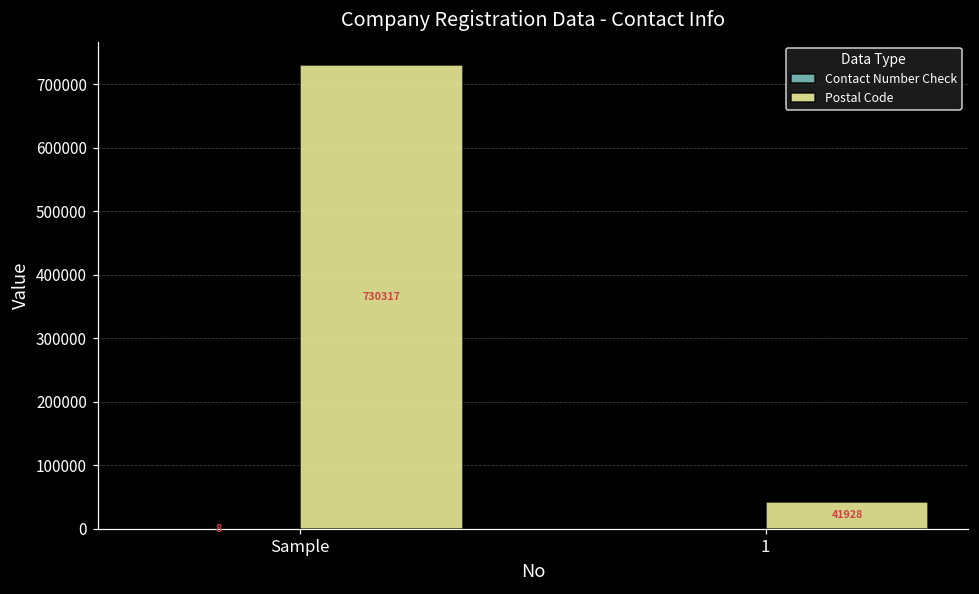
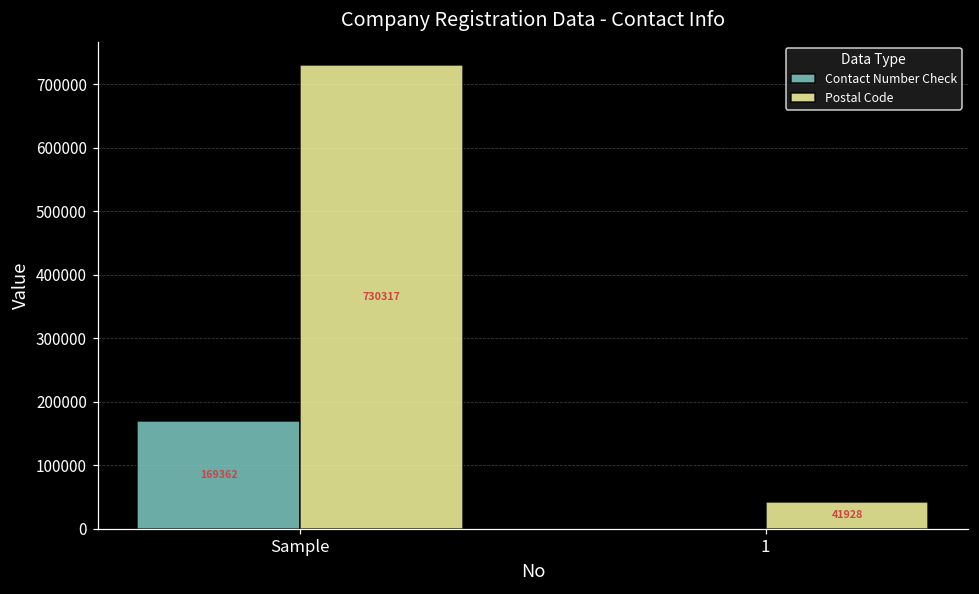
  {
    "Contact Number Check": {
-     "Sample": 8
+     "Sample": 169362
    },
    "Postal Code": {
      "Sample": 730317,
      "1": 41928
    }
  }
